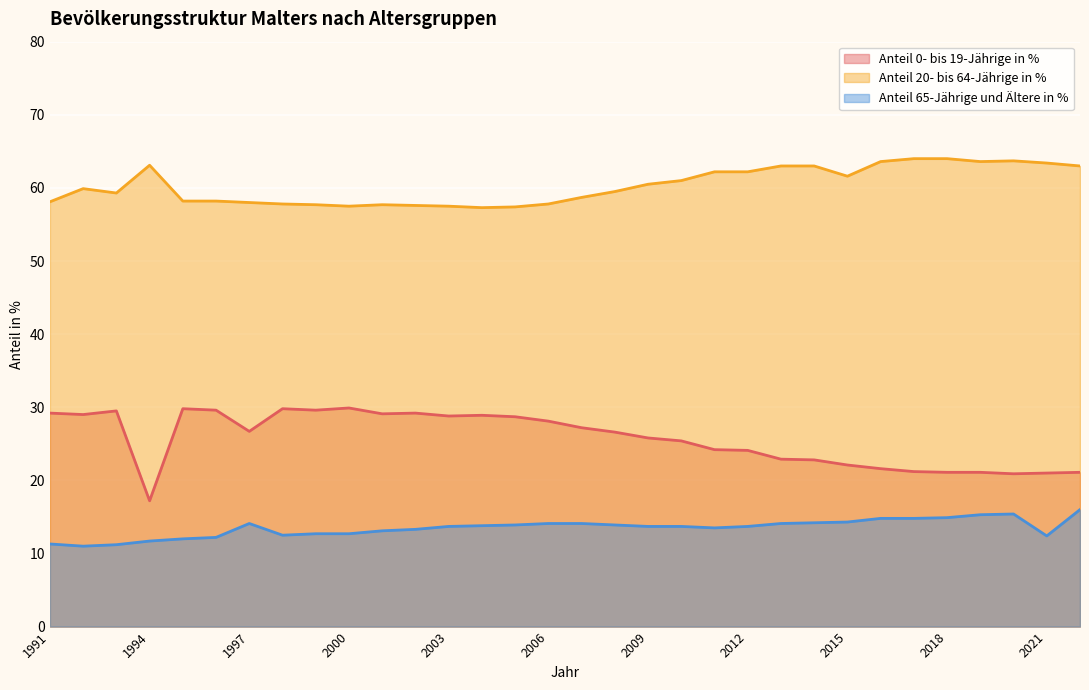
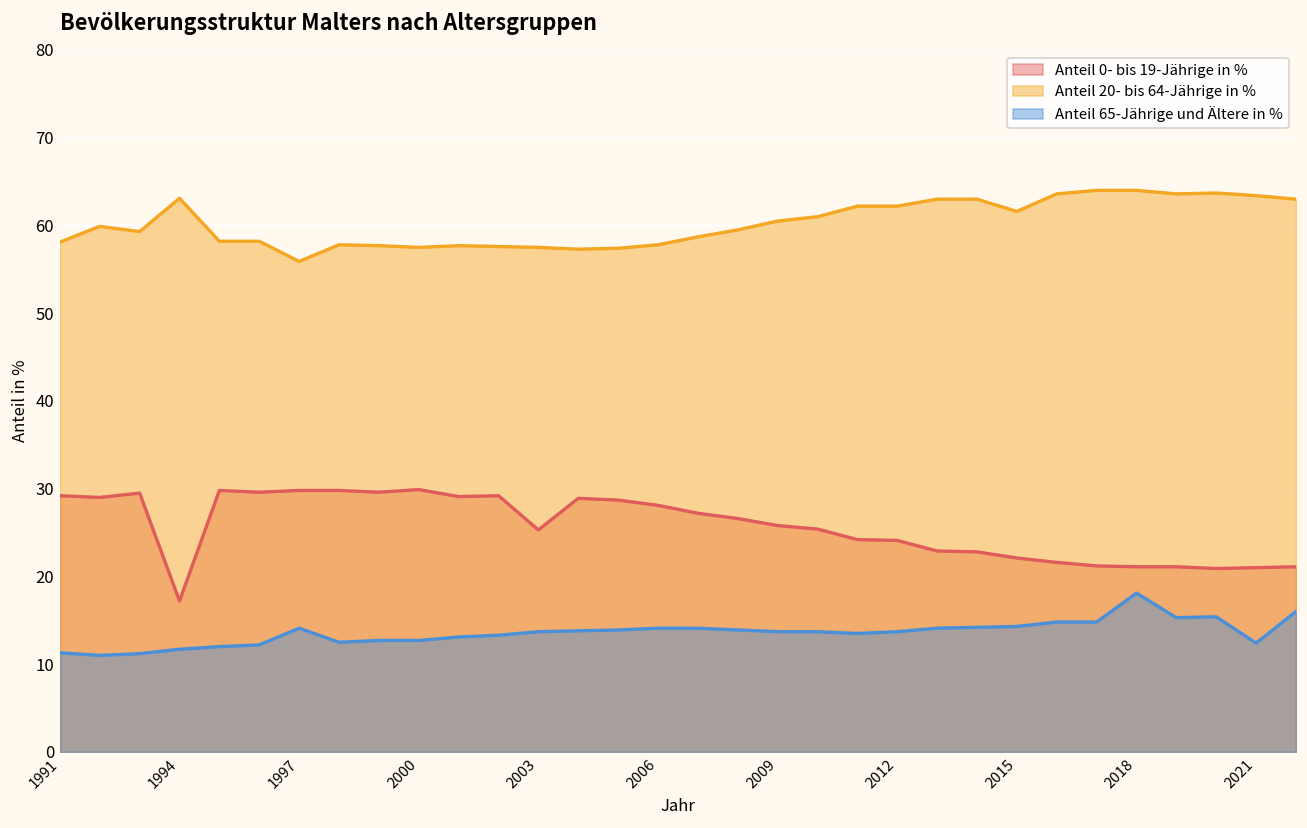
  {
    "Anteil 0- bis 19-Jährige in %": {
      "1991": 29,
      "1994": 17,
-     "1997": 27,
+     "1997": 30,
      "2000": 30,
-     "2003": 29,
+     "2003": 25,
      "2006": 28,
      "2009": 26,
      "2012": 24,
      "2015": 22,
      "2018": 21,
      "2021": 21
    },
    "Anteil 20- bis 64-Jährige in %": {
      "1991": 58,
      "1994": 63,
-     "1997": 58,
+     "1997": 56,
      "2000": 58,
      "2003": 58,
      "2006": 58,
      "2009": 61,
      "2012": 62,
      "2015": 62,
      "2018": 64,
      "2021": 63
    },
    "Anteil 65-Jährige und Ältere in %": {
      "1991": 11,
      "1994": 12,
      "1997": 14,
      "2000": 13,
      "2003": 14,
      "2006": 14,
      "2009": 14,
      "2012": 14,
      "2015": 14,
-     "2018": 15,
+     "2018": 18,
      "2021": 12
    }
  }
